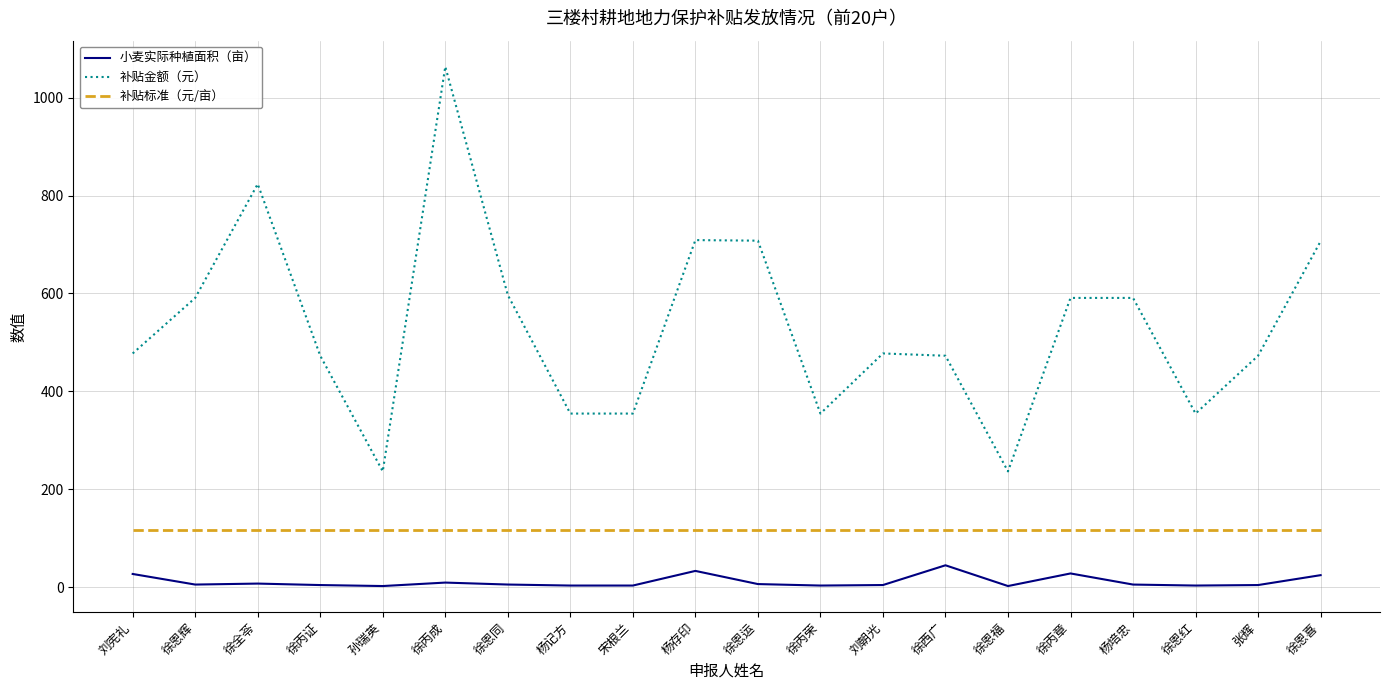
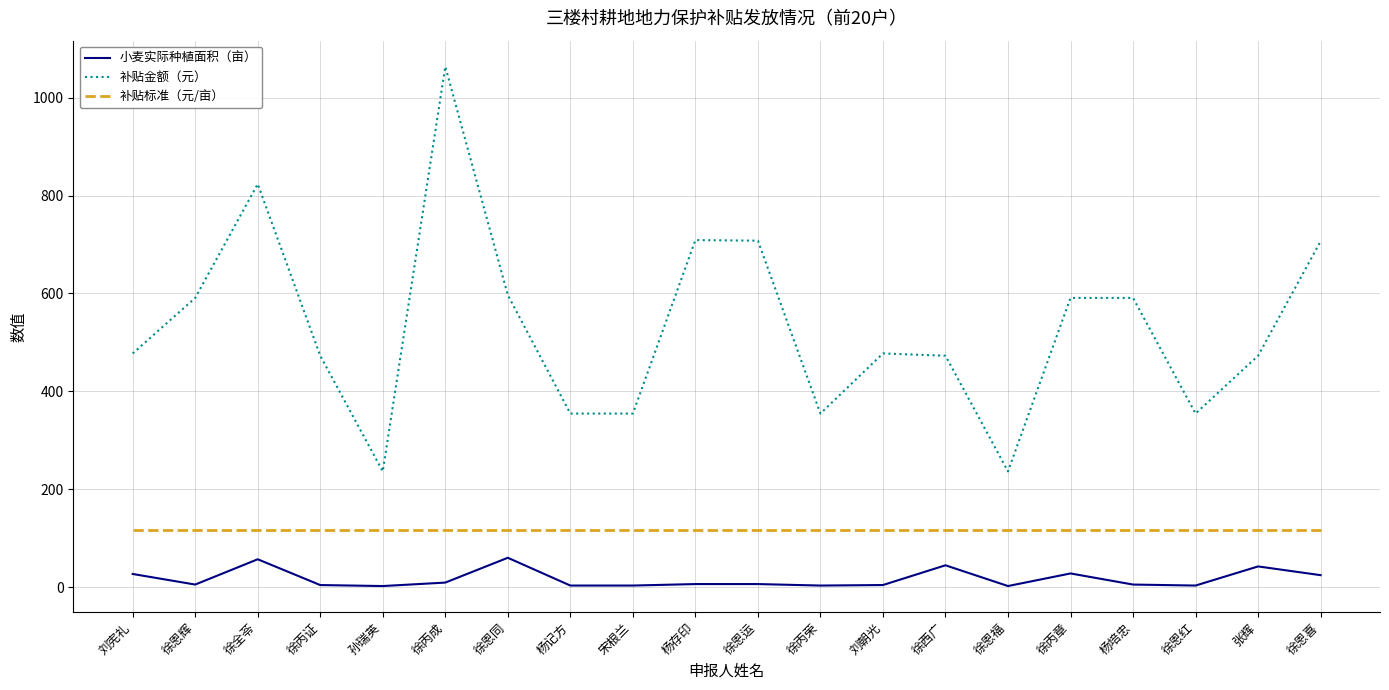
  {
    "小麦实际种植面积（亩）": {
      "刘宪礼": 30,
      "徐恩辉": 10,
-     "徐全苓": 10,
+     "徐全苓": 60,
      "徐丙证": 0,
      "孙瑞英": 0,
      "徐丙成": 10,
-     "徐恩同": 10,
+     "徐恩同": 60,
      "杨记方": 0,
      "宋根兰": 0,
-     "杨存印": 30,
+     "杨存印": 10,
      "徐恩运": 10,
      "徐丙荣": 0,
      "刘朝光": 0,
      "徐西广": 40,
      "徐恩福": 0,
      "徐丙章": 30,
      "杨培忠": 10,
      "徐恩红": 0,
-     "张辉": 0,
+     "张辉": 40,
      "徐恩喜": 20
    },
    "补贴金额（元）": {
      "刘宪礼": 480,
      "徐恩辉": 590,
      "徐全苓": 820,
      "徐丙证": 470,
      "孙瑞英": 240,
      "徐丙成": 1060,
      "徐恩同": 600,
      "杨记方": 350,
      "宋根兰": 350,
      "杨存印": 710,
      "徐恩运": 710,
      "徐丙荣": 350,
      "刘朝光": 480,
      "徐西广": 470,
      "徐恩福": 240,
      "徐丙章": 590,
      "杨培忠": 590,
      "徐恩红": 350,
      "张辉": 470,
      "徐恩喜": 710
    },
    "补贴标准（元/亩）": {
      "刘宪礼": 120,
      "徐恩辉": 120,
      "徐全苓": 120,
      "徐丙证": 120,
      "孙瑞英": 120,
      "徐丙成": 120,
      "徐恩同": 120,
      "杨记方": 120,
      "宋根兰": 120,
      "杨存印": 120,
      "徐恩运": 120,
      "徐丙荣": 120,
      "刘朝光": 120,
      "徐西广": 120,
      "徐恩福": 120,
      "徐丙章": 120,
      "杨培忠": 120,
      "徐恩红": 120,
      "张辉": 120,
      "徐恩喜": 120
    }
  }
